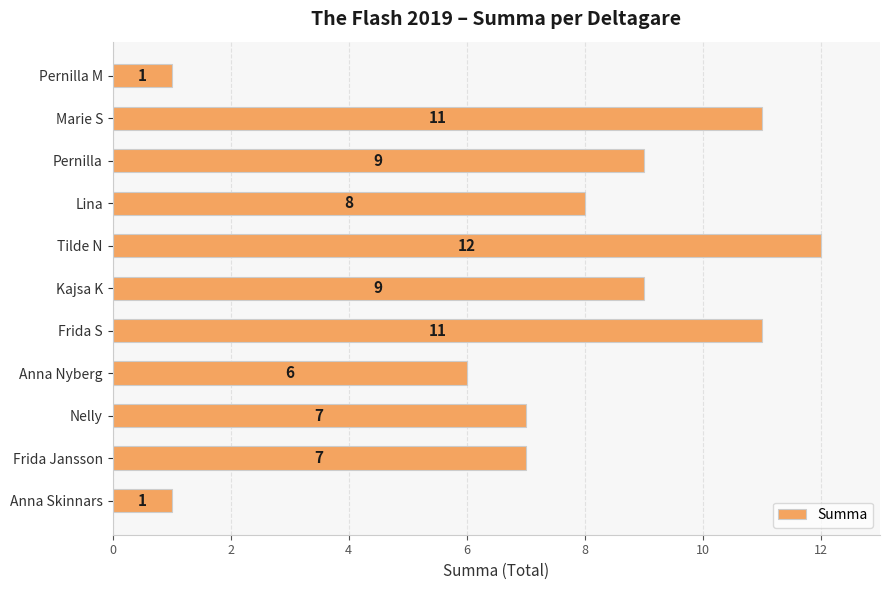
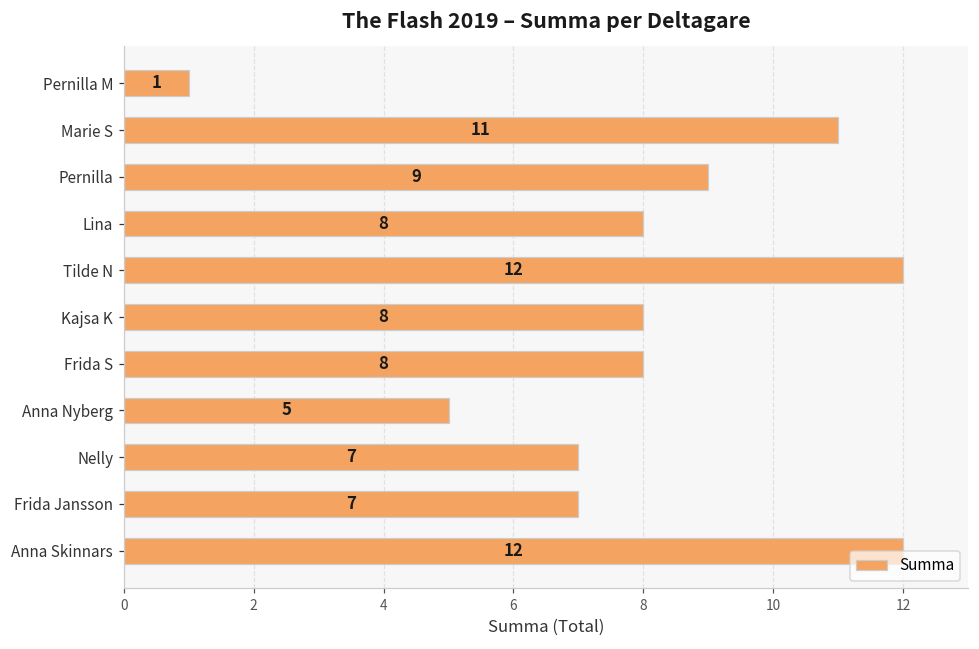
  {
    "Pernilla M": 1,
    "Marie S": 11,
    "Pernilla": 9,
    "Lina": 8,
    "Tilde N": 12,
-   "Kajsa K": 9,
-   "Frida S": 11,
-   "Anna Nyberg": 6,
+   "Kajsa K": 8,
+   "Frida S": 8,
+   "Anna Nyberg": 5,
    "Nelly": 7,
    "Frida Jansson": 7,
-   "Anna Skinnars": 1
+   "Anna Skinnars": 12
  }
